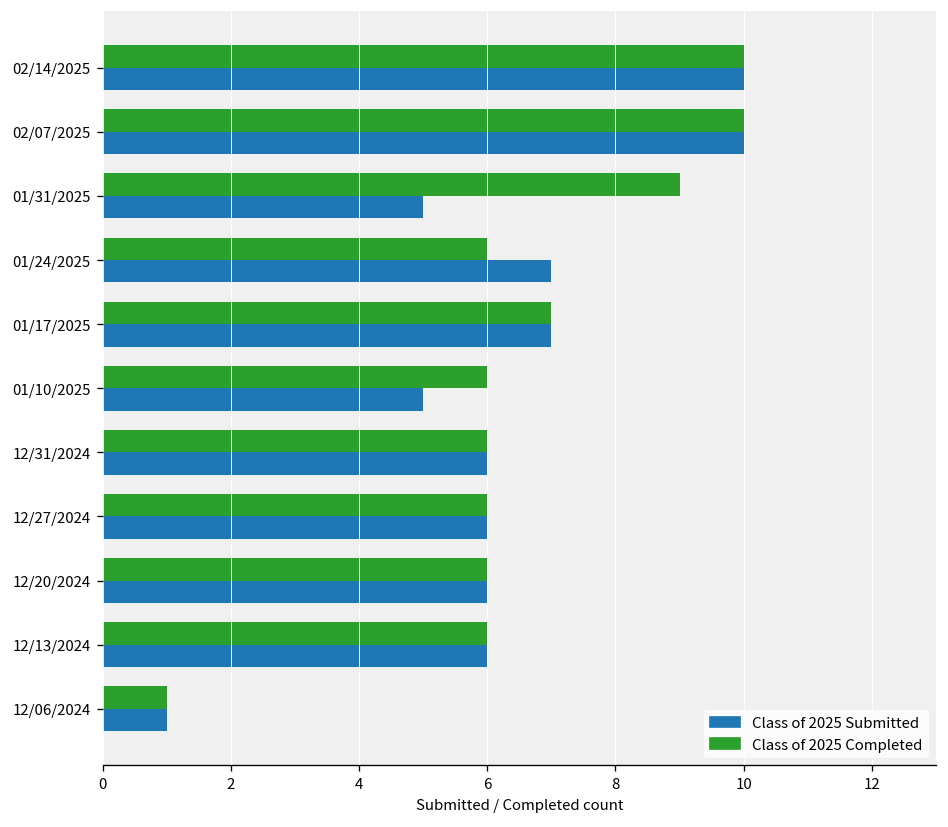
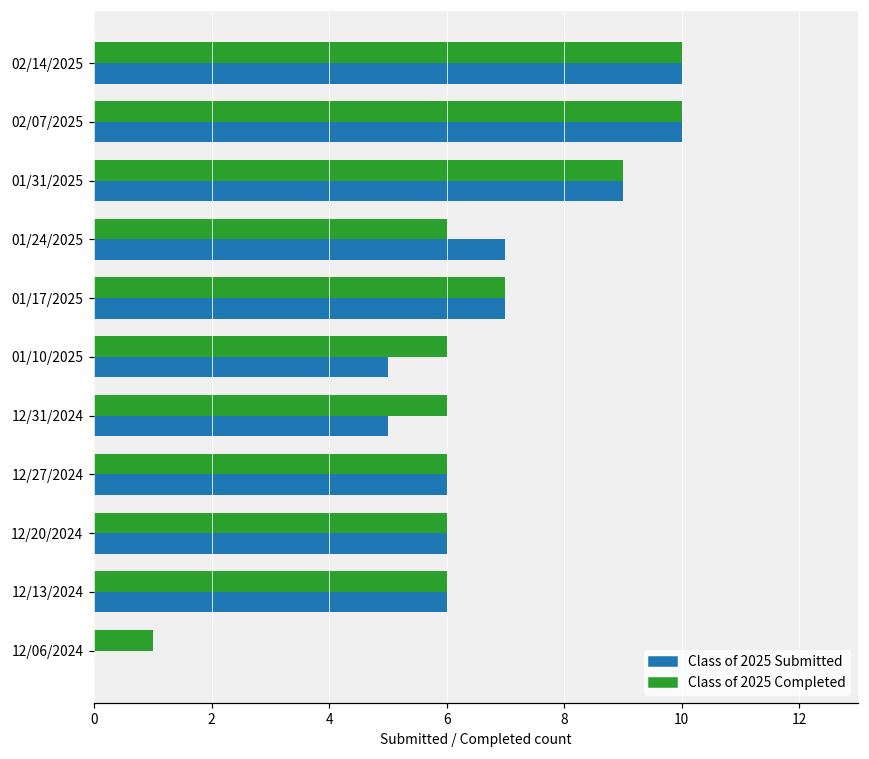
  {
    "Class of 2025 Submitted": {
      "02/14/2025": 10,
      "02/07/2025": 10,
-     "01/31/2025": 5,
+     "01/31/2025": 9,
      "01/24/2025": 7,
      "01/17/2025": 7,
      "01/10/2025": 5,
-     "12/31/2024": 6,
+     "12/31/2024": 5,
      "12/27/2024": 6,
      "12/20/2024": 6,
      "12/13/2024": 6,
-     "12/06/2024": 1
+     "12/06/2024": 0
    },
    "Class of 2025 Completed": {
      "02/14/2025": 10,
      "02/07/2025": 10,
      "01/31/2025": 9,
      "01/24/2025": 6,
      "01/17/2025": 7,
      "01/10/2025": 6,
      "12/31/2024": 6,
      "12/27/2024": 6,
      "12/20/2024": 6,
      "12/13/2024": 6,
      "12/06/2024": 1
    }
  }
